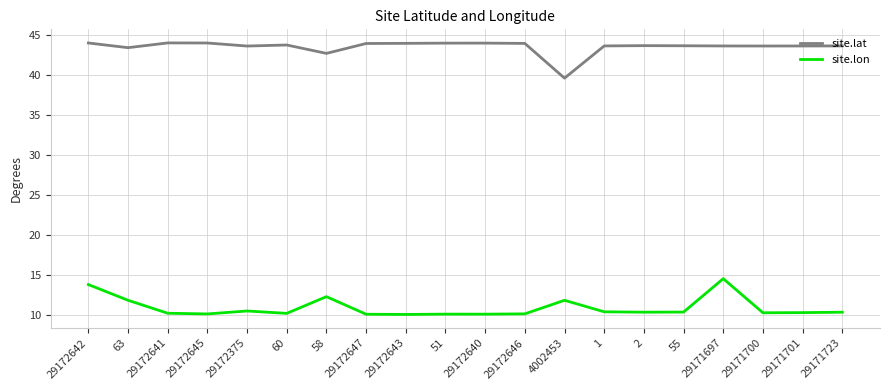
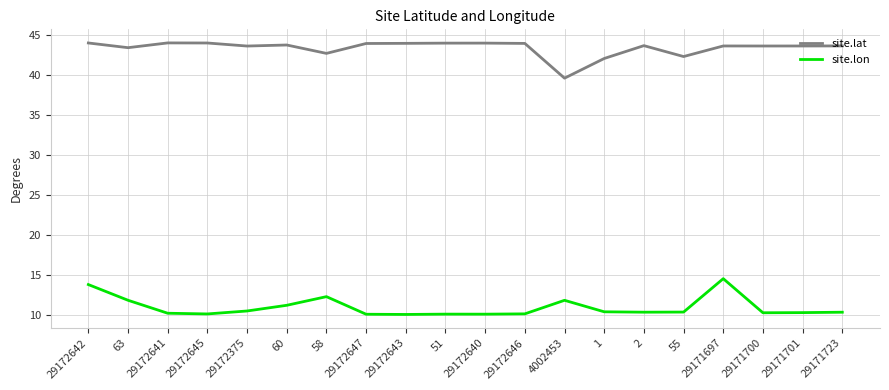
  {
    "site.lat": {
      "29172642": 44,
      "63": 43,
      "29172641": 44,
      "29172645": 44,
      "29172375": 44,
      "60": 44,
      "58": 43,
      "29172647": 44,
      "29172643": 44,
      "51": 44,
      "29172640": 44,
      "29172646": 44,
      "4002453": 40,
-     "1": 44,
+     "1": 42,
      "2": 44,
-     "55": 44,
+     "55": 42,
      "29171697": 44,
      "29171700": 44,
      "29171701": 44,
      "29171723": 44
    },
    "site.lon": {
      "29172642": 14,
      "63": 12,
      "29172641": 10,
      "29172645": 10,
      "29172375": 11,
-     "60": 10,
+     "60": 11,
      "58": 12,
      "29172647": 10,
      "29172643": 10,
      "51": 10,
      "29172640": 10,
      "29172646": 10,
      "4002453": 12,
      "1": 10,
      "2": 10,
      "55": 10,
      "29171697": 15,
      "29171700": 10,
      "29171701": 10,
      "29171723": 10
    }
  }
